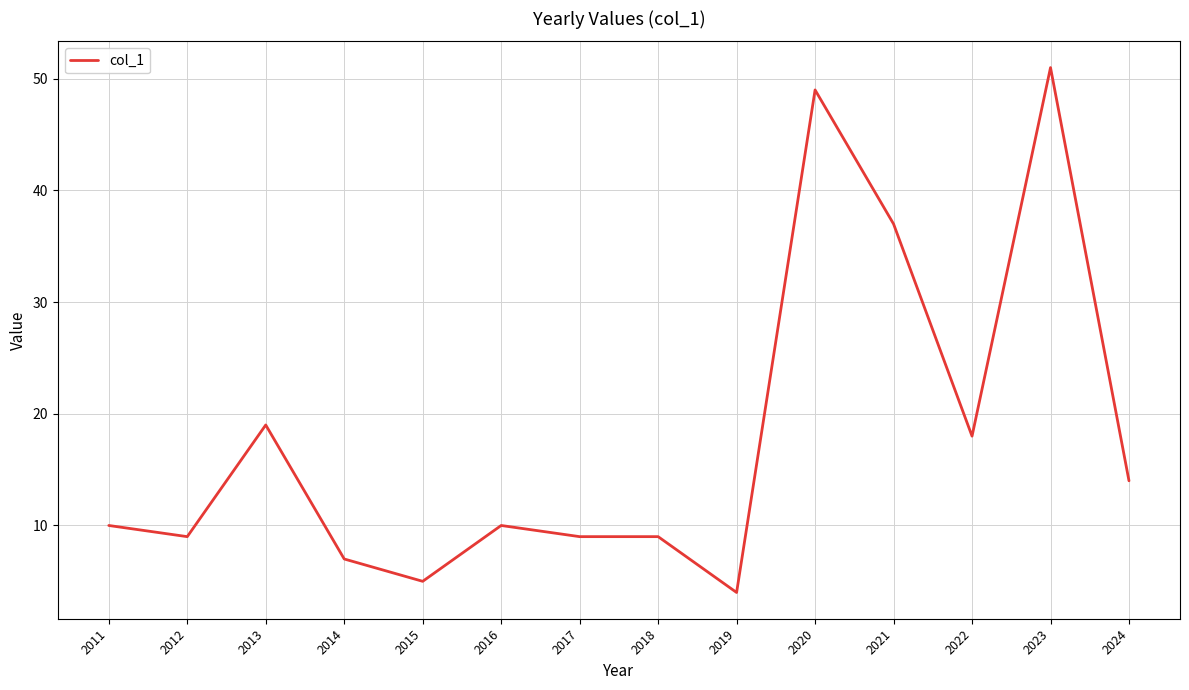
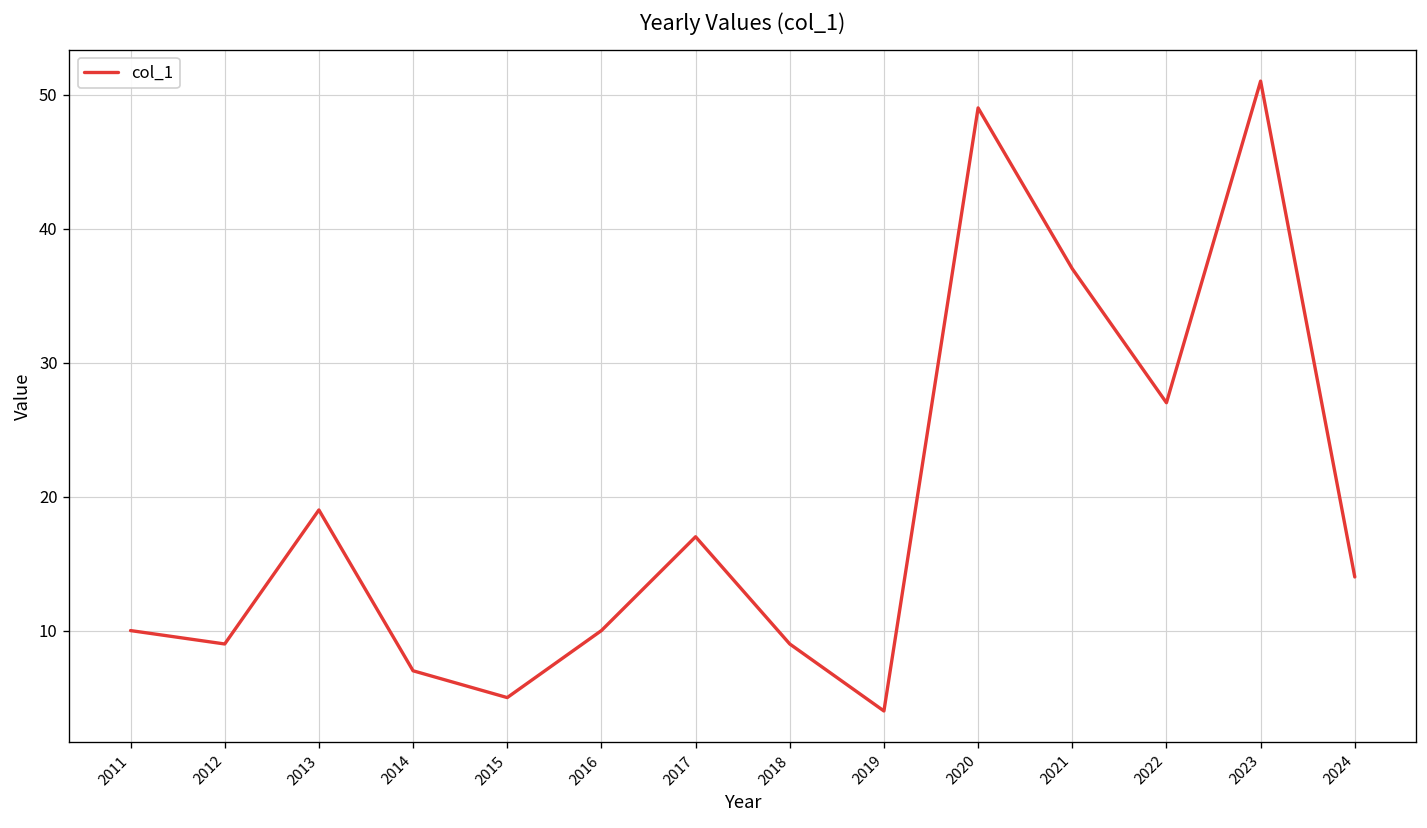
  {
    "2011": 10,
    "2012": 9,
    "2013": 19,
    "2014": 7,
    "2015": 5,
    "2016": 10,
-   "2017": 9,
+   "2017": 17,
    "2018": 9,
    "2019": 4,
    "2020": 49,
    "2021": 37,
-   "2022": 18,
+   "2022": 27,
    "2023": 51,
    "2024": 14
  }
